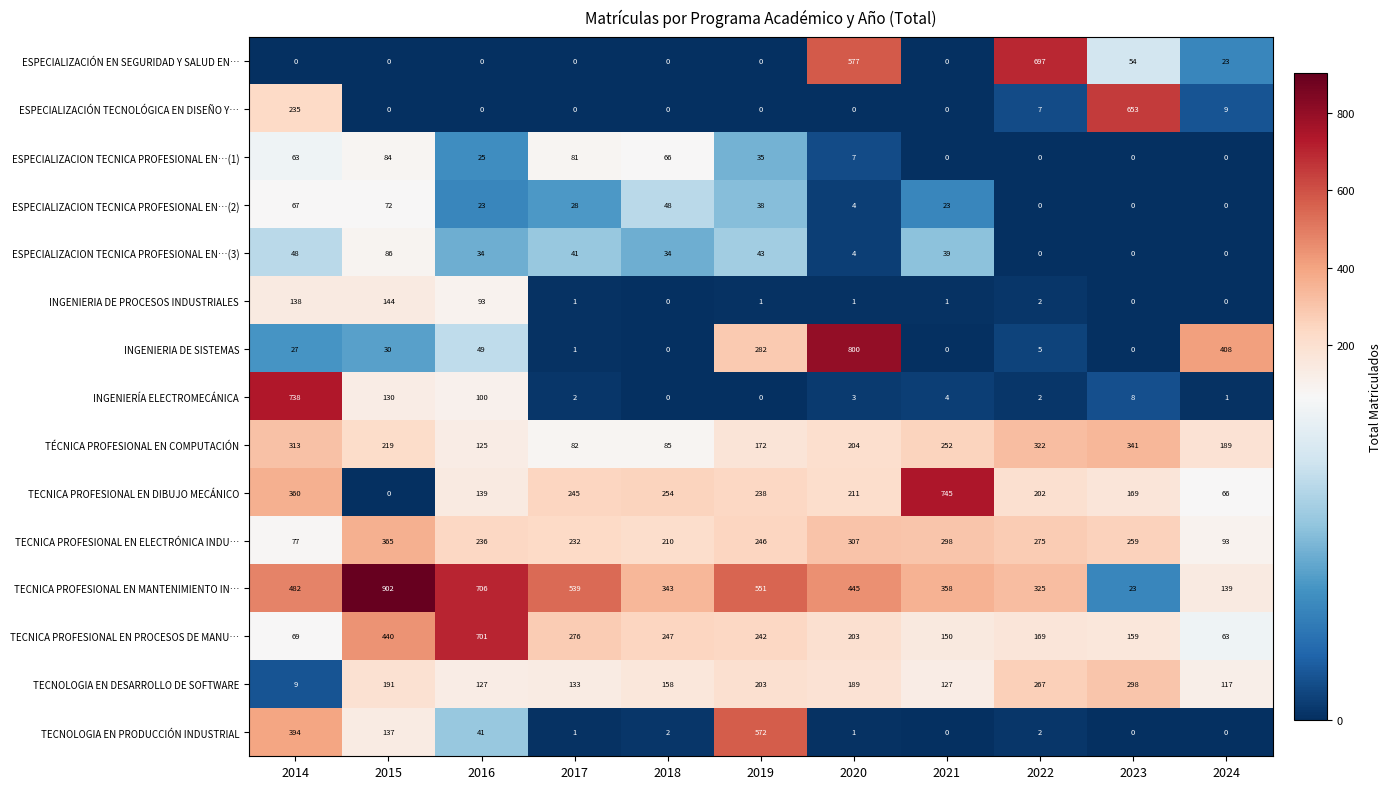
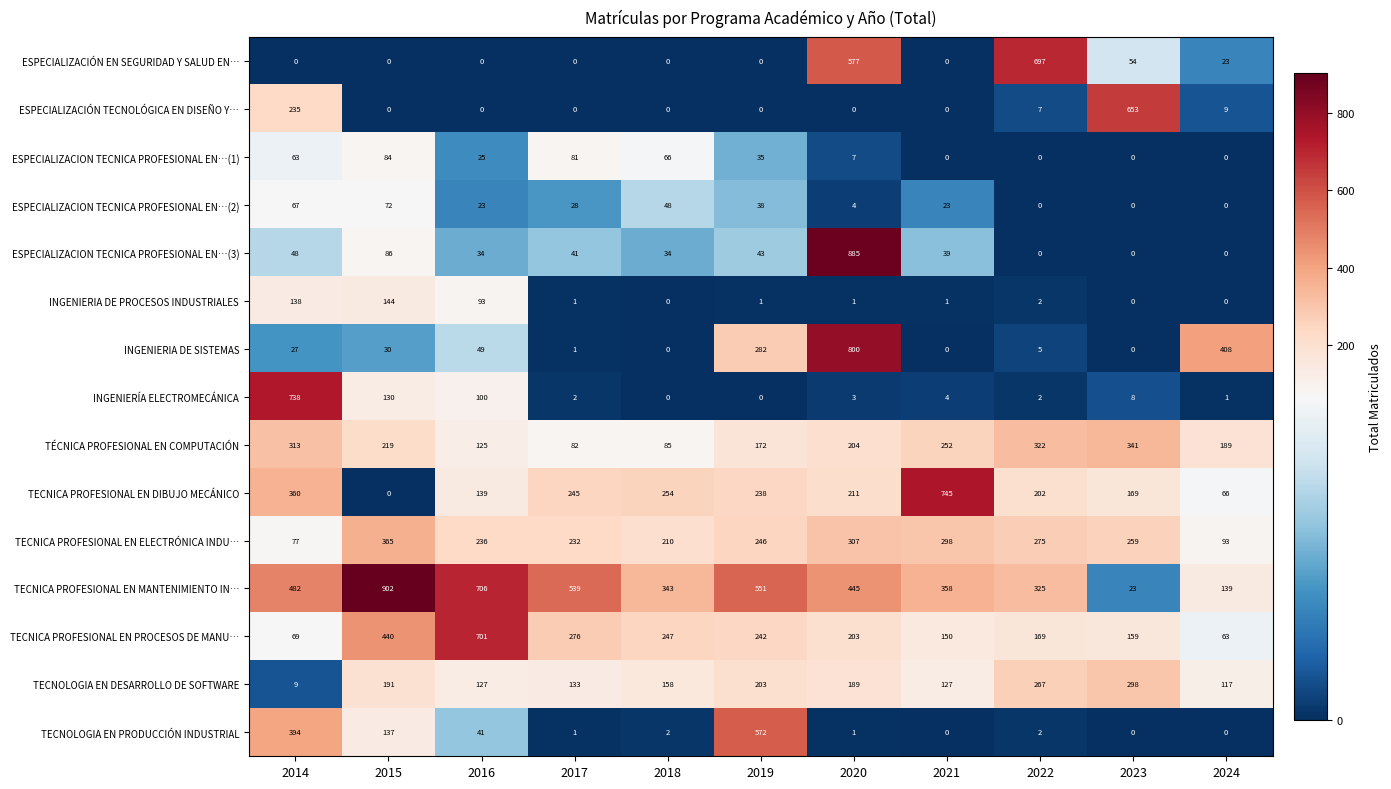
  {
    "ESPECIALIZACIÓN EN SEGURIDAD Y SALUD EN…": {
      "2014": 0,
      "2015": 0,
      "2016": 0,
      "2017": 0,
      "2018": 0,
      "2019": 0,
      "2020": 577,
      "2021": 0,
      "2022": 697,
      "2023": 54,
      "2024": 23
    },
    "ESPECIALIZACIÓN TECNOLÓGICA EN DISEÑO Y…": {
      "2014": 235,
      "2015": 0,
      "2016": 0,
      "2017": 0,
      "2018": 0,
      "2019": 0,
      "2020": 0,
      "2021": 0,
      "2022": 7,
      "2023": 653,
      "2024": 9
    },
    "ESPECIALIZACION TECNICA PROFESIONAL EN…(1)": {
      "2014": 63,
      "2015": 84,
      "2016": 25,
      "2017": 81,
      "2018": 66,
      "2019": 35,
      "2020": 7,
      "2021": 0,
      "2022": 0,
      "2023": 0,
      "2024": 0
    },
    "ESPECIALIZACION TECNICA PROFESIONAL EN…(2)": {
      "2014": 67,
      "2015": 72,
      "2016": 23,
      "2017": 28,
      "2018": 48,
      "2019": 38,
      "2020": 4,
      "2021": 23,
      "2022": 0,
      "2023": 0,
      "2024": 0
    },
    "ESPECIALIZACION TECNICA PROFESIONAL EN…(3)": {
      "2014": 48,
      "2015": 86,
      "2016": 34,
      "2017": 41,
      "2018": 34,
      "2019": 43,
-     "2020": 4,
+     "2020": 885,
      "2021": 39,
      "2022": 0,
      "2023": 0,
      "2024": 0
    },
    "INGENIERIA DE PROCESOS INDUSTRIALES": {
      "2014": 138,
      "2015": 144,
      "2016": 93,
      "2017": 1,
      "2018": 0,
      "2019": 1,
      "2020": 1,
      "2021": 1,
      "2022": 2,
      "2023": 0,
      "2024": 0
    },
    "INGENIERIA DE SISTEMAS": {
      "2014": 27,
      "2015": 30,
      "2016": 49,
      "2017": 1,
      "2018": 0,
      "2019": 282,
      "2020": 800,
      "2021": 0,
      "2022": 5,
      "2023": 0,
      "2024": 408
    },
    "INGENIERÍA ELECTROMECÁNICA": {
      "2014": 738,
      "2015": 130,
      "2016": 100,
      "2017": 2,
      "2018": 0,
      "2019": 0,
      "2020": 3,
      "2021": 4,
      "2022": 2,
      "2023": 8,
      "2024": 1
    },
    "TÉCNICA PROFESIONAL EN COMPUTACIÓN": {
      "2014": 313,
      "2015": 219,
      "2016": 125,
      "2017": 82,
      "2018": 85,
      "2019": 172,
      "2020": 204,
      "2021": 252,
      "2022": 322,
      "2023": 341,
      "2024": 189
    },
    "TECNICA PROFESIONAL EN DIBUJO MECÁNICO": {
      "2014": 360,
      "2015": 0,
      "2016": 139,
      "2017": 245,
      "2018": 254,
      "2019": 238,
      "2020": 211,
      "2021": 745,
      "2022": 202,
      "2023": 169,
      "2024": 66
    },
    "TECNICA PROFESIONAL EN ELECTRÓNICA INDU…": {
      "2014": 77,
      "2015": 365,
      "2016": 236,
      "2017": 232,
      "2018": 210,
      "2019": 246,
      "2020": 307,
      "2021": 298,
      "2022": 275,
      "2023": 259,
      "2024": 93
    },
    "TECNICA PROFESIONAL EN MANTENIMIENTO IN…": {
      "2014": 482,
      "2015": 902,
      "2016": 706,
      "2017": 539,
      "2018": 343,
      "2019": 551,
      "2020": 445,
      "2021": 358,
      "2022": 325,
      "2023": 23,
      "2024": 139
    },
    "TECNICA PROFESIONAL EN PROCESOS DE MANU…": {
      "2014": 69,
      "2015": 440,
      "2016": 701,
      "2017": 276,
      "2018": 247,
      "2019": 242,
      "2020": 203,
      "2021": 150,
      "2022": 169,
      "2023": 159,
      "2024": 63
    },
    "TECNOLOGIA EN DESARROLLO DE SOFTWARE": {
      "2014": 9,
      "2015": 191,
      "2016": 127,
      "2017": 133,
      "2018": 158,
      "2019": 203,
      "2020": 189,
      "2021": 127,
      "2022": 267,
      "2023": 298,
      "2024": 117
    },
    "TECNOLOGIA EN PRODUCCIÓN INDUSTRIAL": {
      "2014": 394,
      "2015": 137,
      "2016": 41,
      "2017": 1,
      "2018": 2,
      "2019": 572,
      "2020": 1,
      "2021": 0,
      "2022": 2,
      "2023": 0,
      "2024": 0
    }
  }
